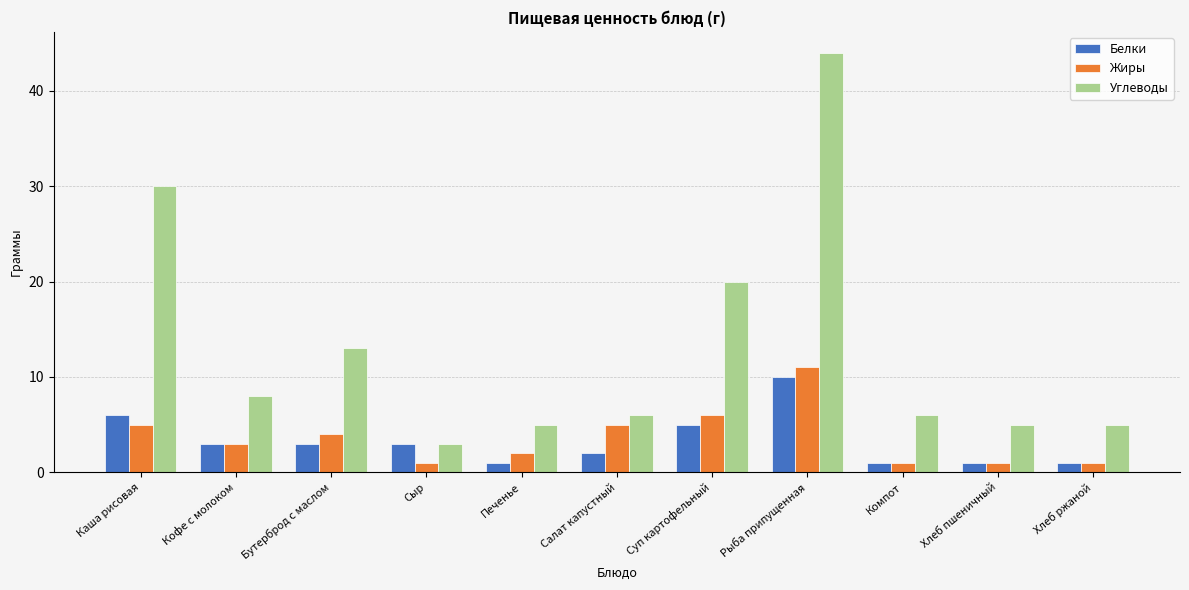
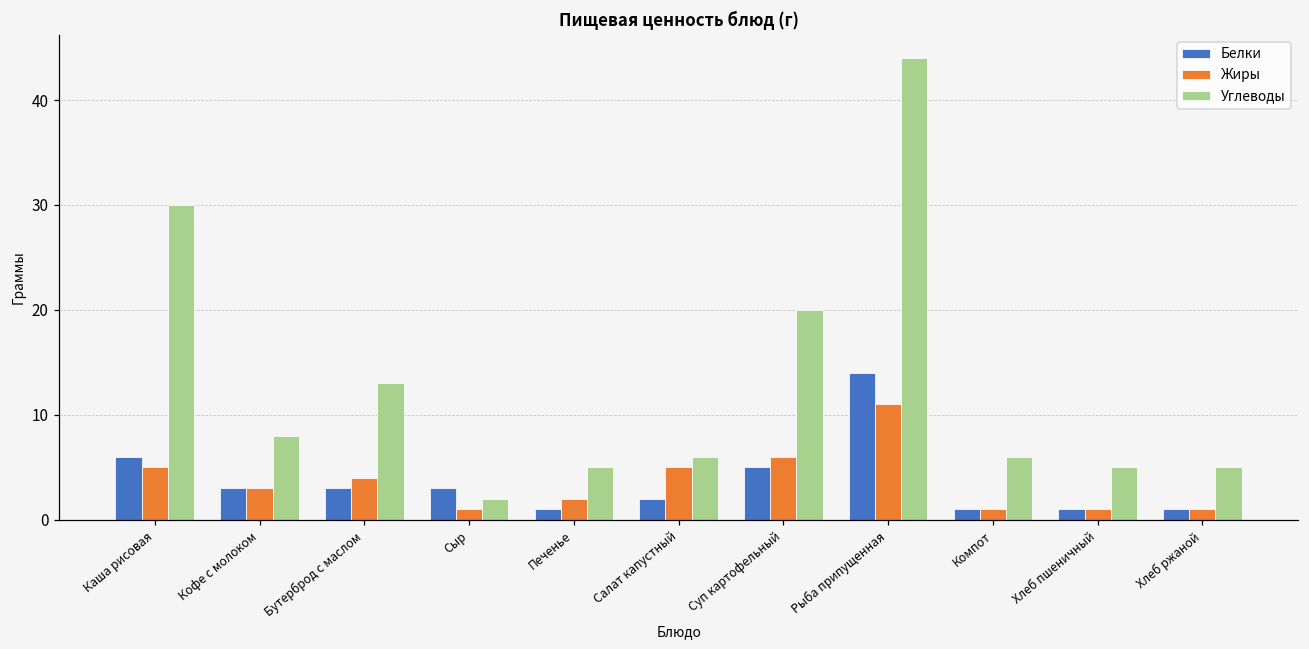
  {
    "Белки": {
      "Каша рисовая": 6,
      "Кофе с молоком": 3,
      "Бутерброд с маслом": 3,
      "Сыр": 3,
      "Печенье": 1,
      "Салат капустный": 2,
      "Суп картофельный": 5,
-     "Рыба припущенная": 10,
+     "Рыба припущенная": 14,
      "Компот": 1,
      "Хлеб пшеничный": 1,
      "Хлеб ржаной": 1
    },
    "Жиры": {
      "Каша рисовая": 5,
      "Кофе с молоком": 3,
      "Бутерброд с маслом": 4,
      "Сыр": 1,
      "Печенье": 2,
      "Салат капустный": 5,
      "Суп картофельный": 6,
      "Рыба припущенная": 11,
      "Компот": 1,
      "Хлеб пшеничный": 1,
      "Хлеб ржаной": 1
    },
    "Углеводы": {
      "Каша рисовая": 30,
      "Кофе с молоком": 8,
      "Бутерброд с маслом": 13,
-     "Сыр": 3,
+     "Сыр": 2,
      "Печенье": 5,
      "Салат капустный": 6,
      "Суп картофельный": 20,
      "Рыба припущенная": 44,
      "Компот": 6,
      "Хлеб пшеничный": 5,
      "Хлеб ржаной": 5
    }
  }
